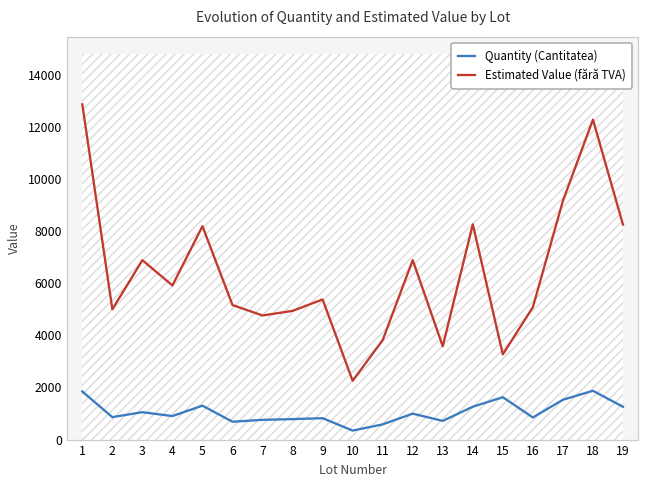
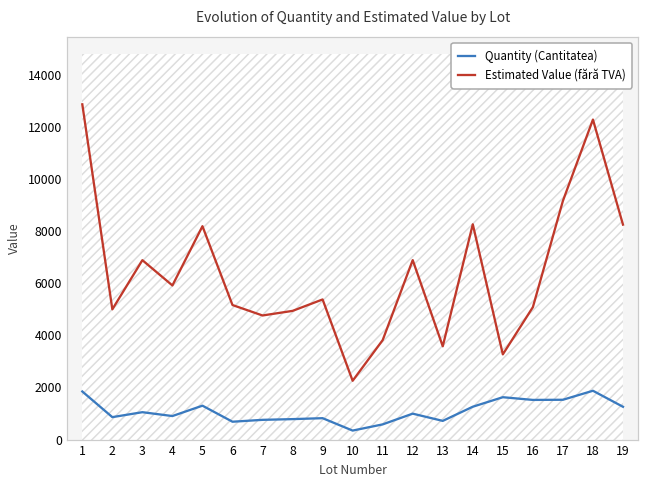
  {
    "Quantity (Cantitatea)": {
      "1": 1800,
      "2": 900,
      "3": 1100,
      "4": 900,
      "5": 1300,
      "6": 700,
      "7": 800,
      "8": 800,
      "9": 800,
      "10": 300,
      "11": 600,
      "12": 1000,
      "13": 700,
      "14": 1300,
      "15": 1600,
-     "16": 800,
+     "16": 1500,
      "17": 1500,
      "18": 1900,
      "19": 1300
    },
    "Estimated Value (fără TVA)": {
      "1": 12900,
      "2": 5000,
      "3": 6900,
      "4": 5900,
      "5": 8200,
      "6": 5200,
      "7": 4800,
      "8": 4900,
      "9": 5400,
      "10": 2300,
      "11": 3800,
      "12": 6900,
      "13": 3600,
      "14": 8300,
      "15": 3300,
      "16": 5100,
      "17": 9200,
      "18": 12300,
      "19": 8300
    }
  }
